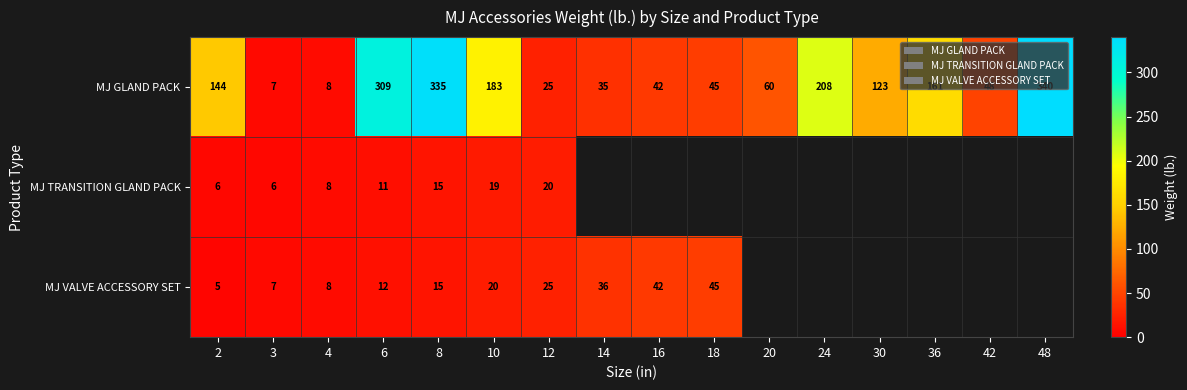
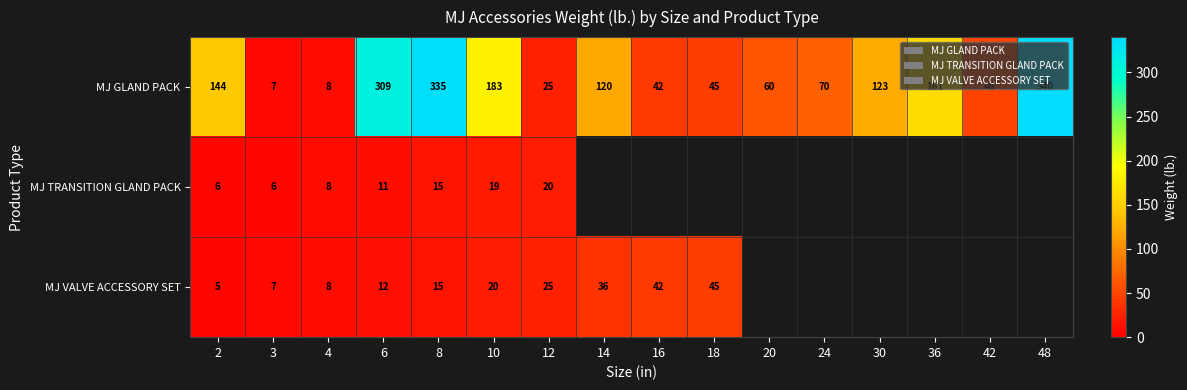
  {
    "MJ GLAND PACK": {
      "2": 144,
      "3": 7,
      "4": 8,
      "6": 309,
      "8": 335,
      "10": 183,
      "12": 25,
-     "14": 35,
+     "14": 120,
      "16": 42,
      "18": 45,
      "20": 60,
-     "24": 208,
+     "24": 70,
      "30": 123
    },
    "MJ TRANSITION GLAND PACK": {
      "2": 6,
      "3": 6,
      "4": 8,
      "6": 11,
      "8": 15,
      "10": 19,
      "12": 20
    },
    "MJ VALVE ACCESSORY SET": {
      "2": 5,
      "3": 7,
      "4": 8,
      "6": 12,
      "8": 15,
      "10": 20,
      "12": 25,
      "14": 36,
      "16": 42,
      "18": 45
    }
  }
